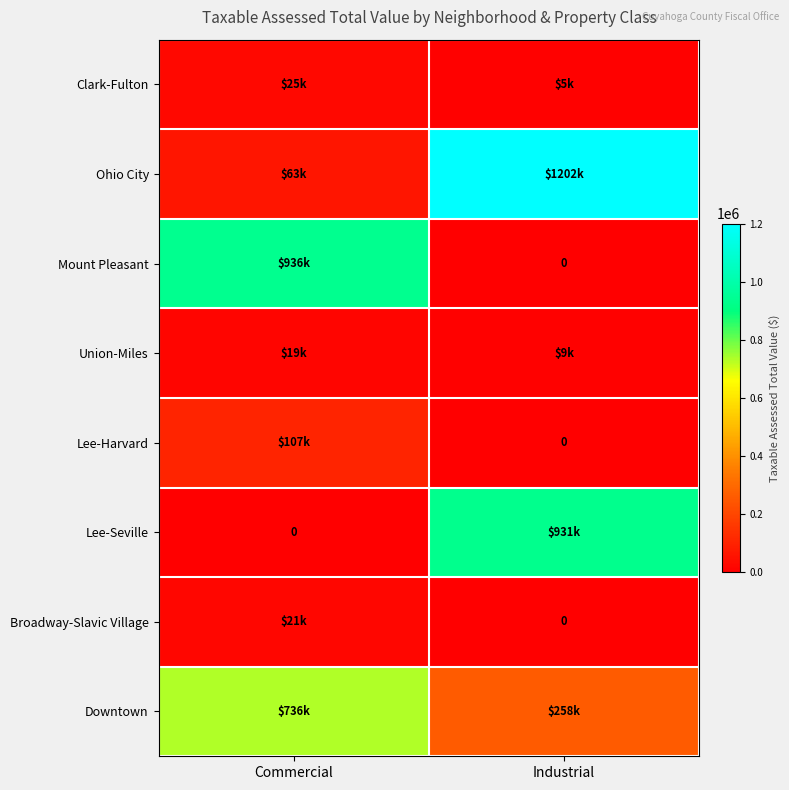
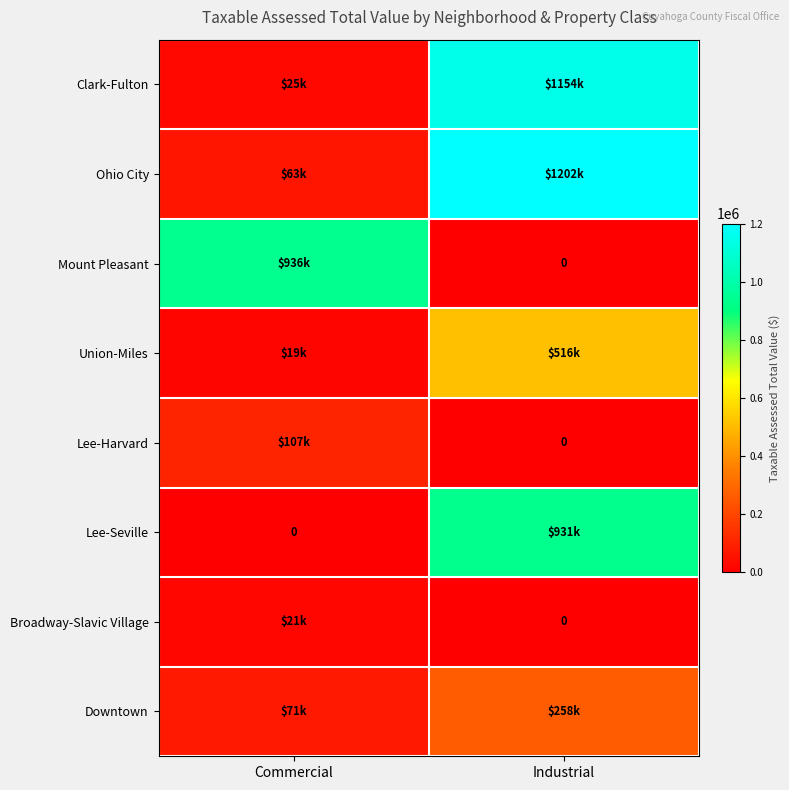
  {
    "Clark-Fulton": {
      "Commercial": "$25k",
-     "Industrial": "$5k"
+     "Industrial": "$1154k"
    },
    "Ohio City": {
      "Commercial": "$63k",
      "Industrial": "$1202k"
    },
    "Mount Pleasant": {
      "Commercial": "$936k",
      "Industrial": "0"
    },
    "Union-Miles": {
      "Commercial": "$19k",
-     "Industrial": "$9k"
+     "Industrial": "$516k"
    },
    "Lee-Harvard": {
      "Commercial": "$107k",
      "Industrial": "0"
    },
    "Lee-Seville": {
      "Commercial": "0",
      "Industrial": "$931k"
    },
    "Broadway-Slavic Village": {
      "Commercial": "$21k",
      "Industrial": "0"
    },
    "Downtown": {
-     "Commercial": "$736k",
+     "Commercial": "$71k",
      "Industrial": "$258k"
    }
  }
